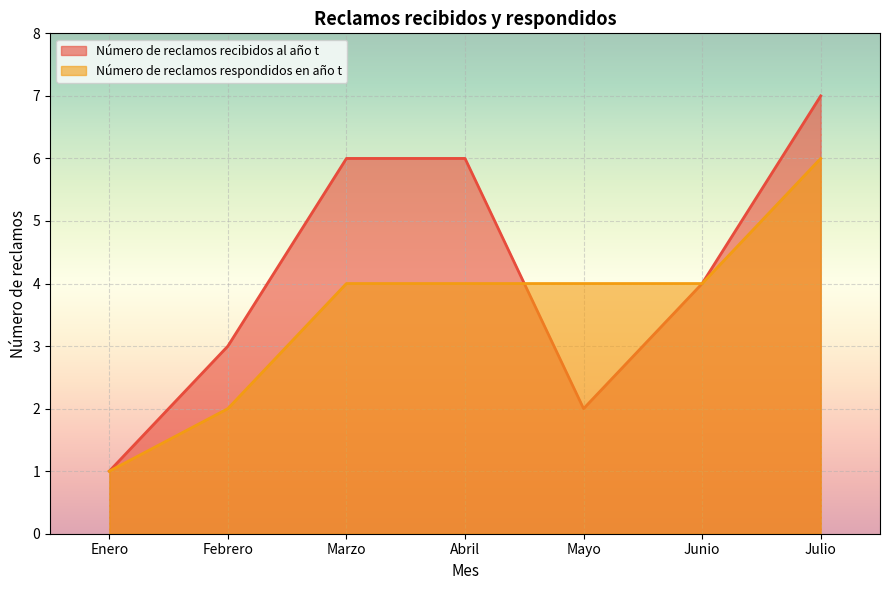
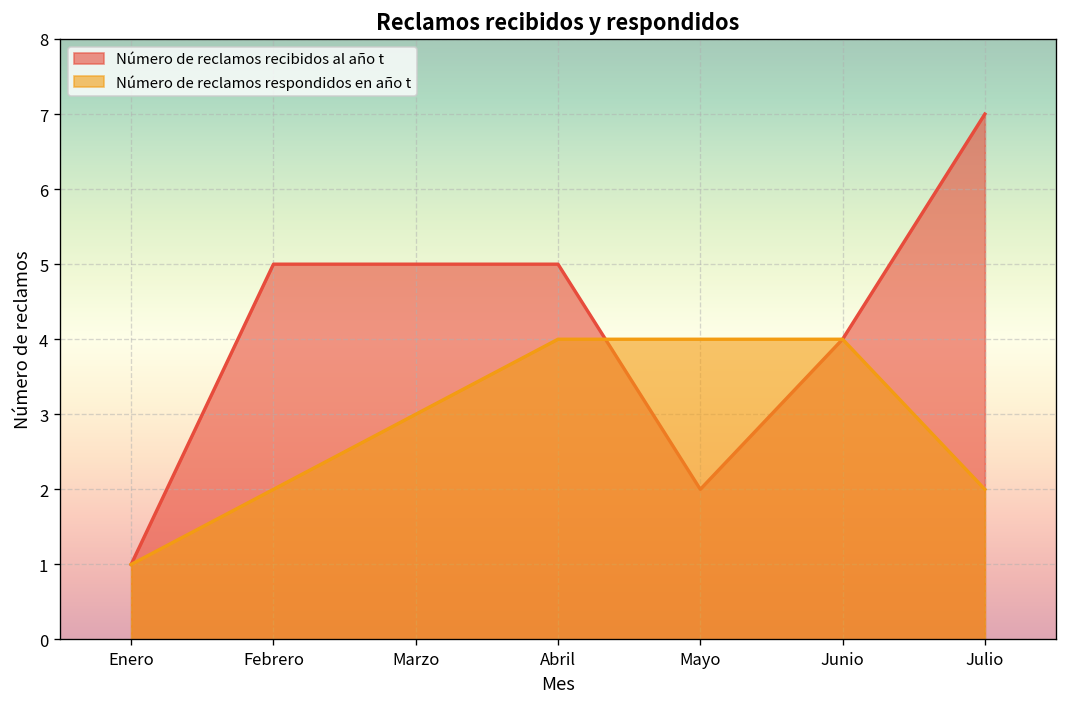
  {
    "Número de reclamos recibidos al año t": {
-     "Febrero": 3,
-     "Marzo": 6,
-     "Abril": 6,
+     "Febrero": 5,
+     "Marzo": 5,
+     "Abril": 5,
      "Mayo": 2,
      "Julio": 7
    },
    "Número de reclamos respondidos en año t": {
      "Febrero": 2,
-     "Marzo": 4,
+     "Marzo": 3,
      "Abril": 4,
      "Mayo": 4,
-     "Julio": 6
+     "Julio": 2
    }
  }
